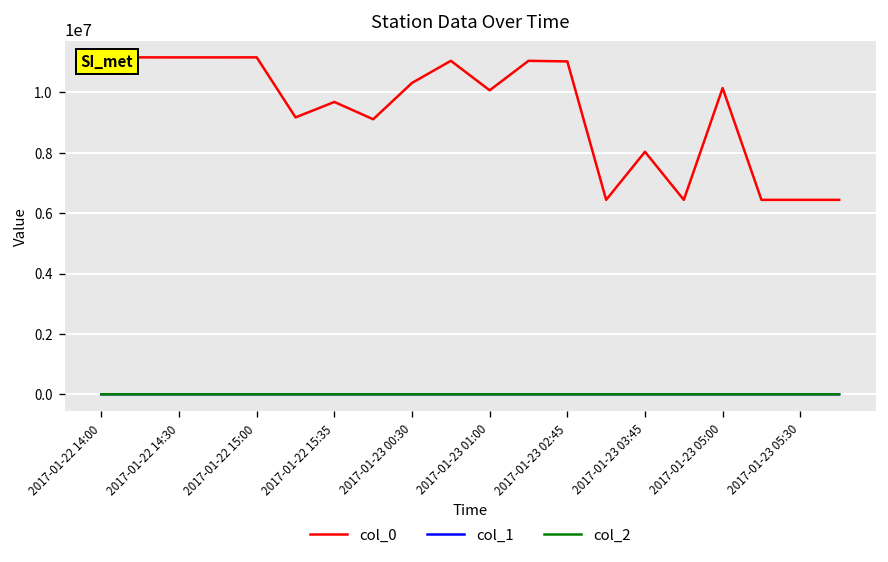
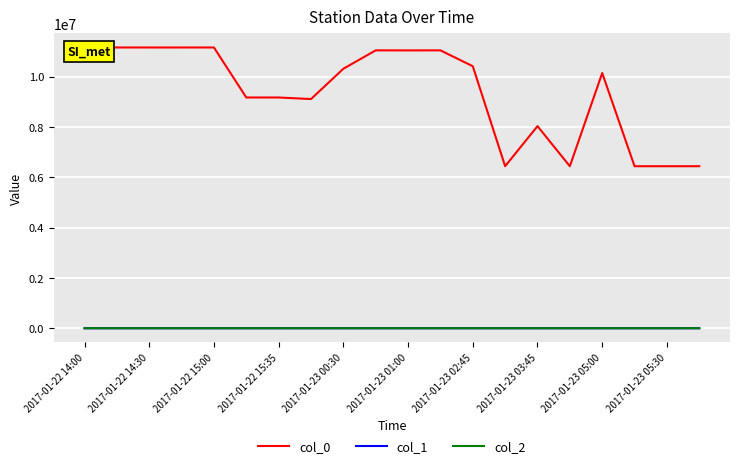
  {
    "col_0": {
      "2017-01-22 14:30": 11200000,
      "2017-01-22 15:00": 11200000,
-     "2017-01-22 15:35": 9700000,
+     "2017-01-22 15:35": 9200000,
      "2017-01-23 00:30": 10300000,
-     "2017-01-23 01:00": 10100000,
-     "2017-01-23 02:45": 11000000,
+     "2017-01-23 01:00": 11000000,
+     "2017-01-23 02:45": 10400000,
      "2017-01-23 03:45": 8000000,
      "2017-01-23 05:00": 10100000,
      "2017-01-23 05:30": 6400000
    },
    "col_2": {
      "2017-01-22 14:00": 0,
      "2017-01-22 14:30": 0,
      "2017-01-22 15:00": 0,
      "2017-01-22 15:35": 0,
      "2017-01-23 00:30": 0,
      "2017-01-23 01:00": 0,
      "2017-01-23 02:45": 0,
      "2017-01-23 03:45": 0,
      "2017-01-23 05:00": 0,
      "2017-01-23 05:30": 0
    }
  }
